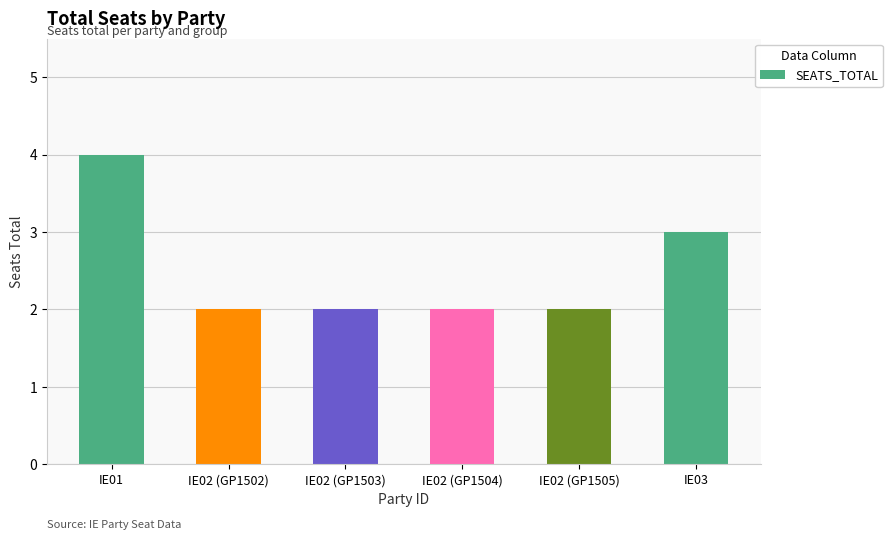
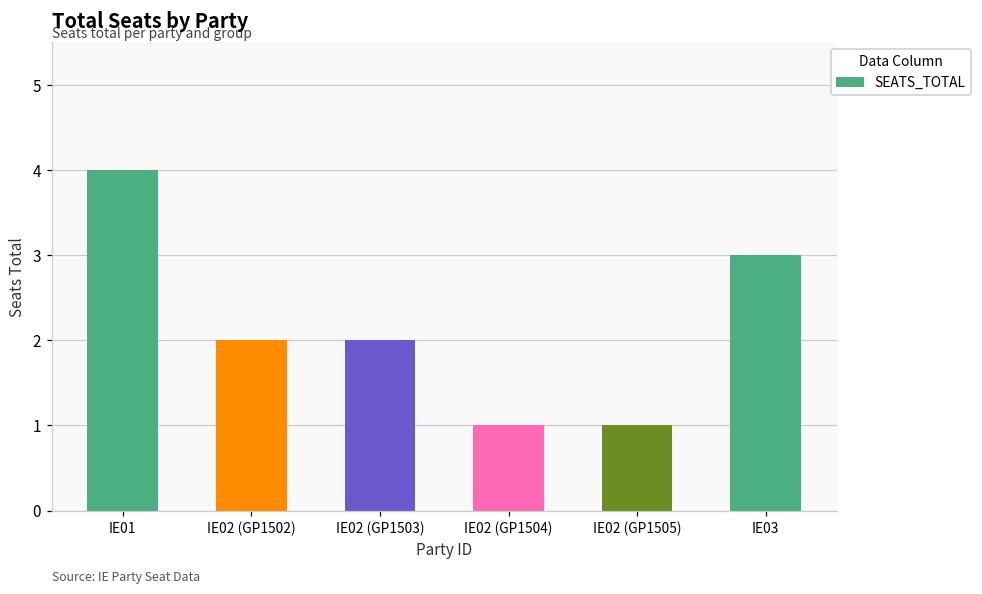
  {
    "IE01": 4,
    "IE02 (GP1502)": 2,
    "IE02 (GP1503)": 2,
-   "IE02 (GP1504)": 2,
-   "IE02 (GP1505)": 2,
+   "IE02 (GP1504)": 1,
+   "IE02 (GP1505)": 1,
    "IE03": 3
  }
